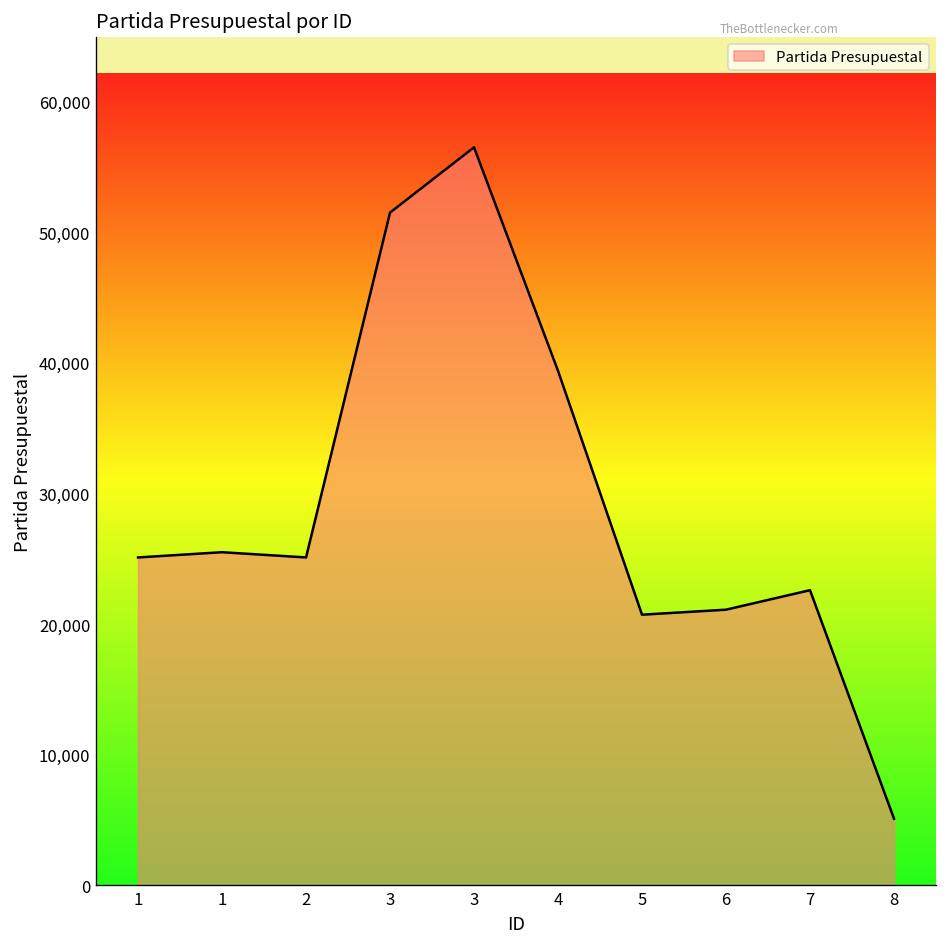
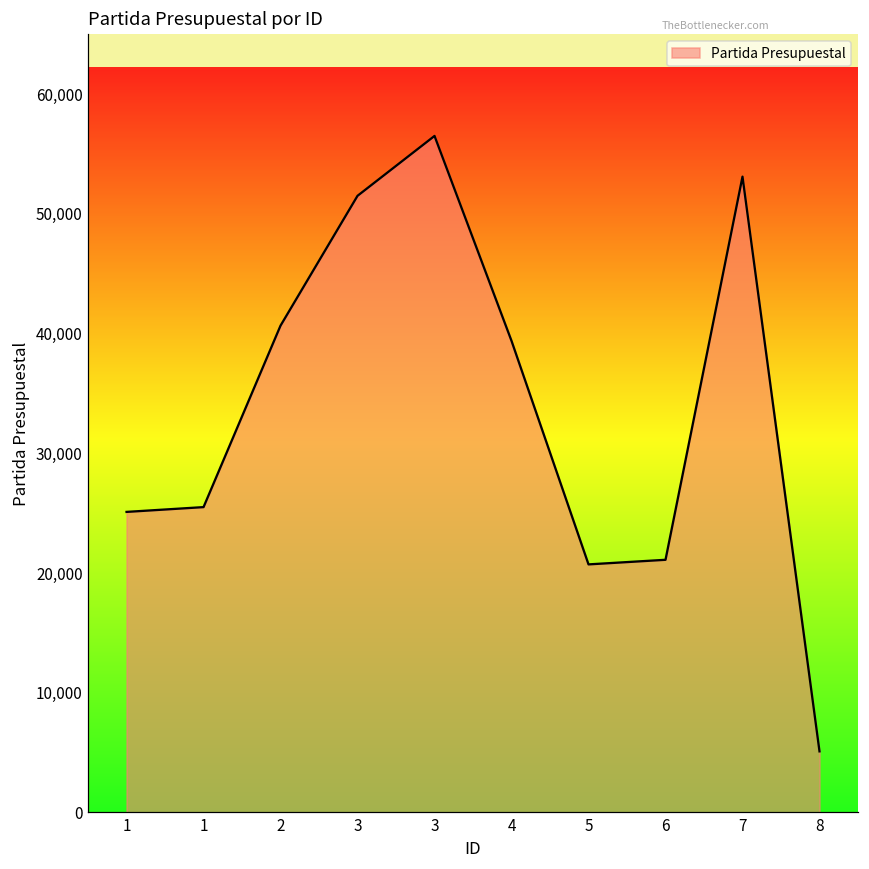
  {
-   "2": "25,100",
+   "2": "40,700",
    "4": "39,400",
    "5": "20,700",
    "6": "21,100",
-   "7": "22,600",
+   "7": "53,100",
    "8": "5,100"
  }
